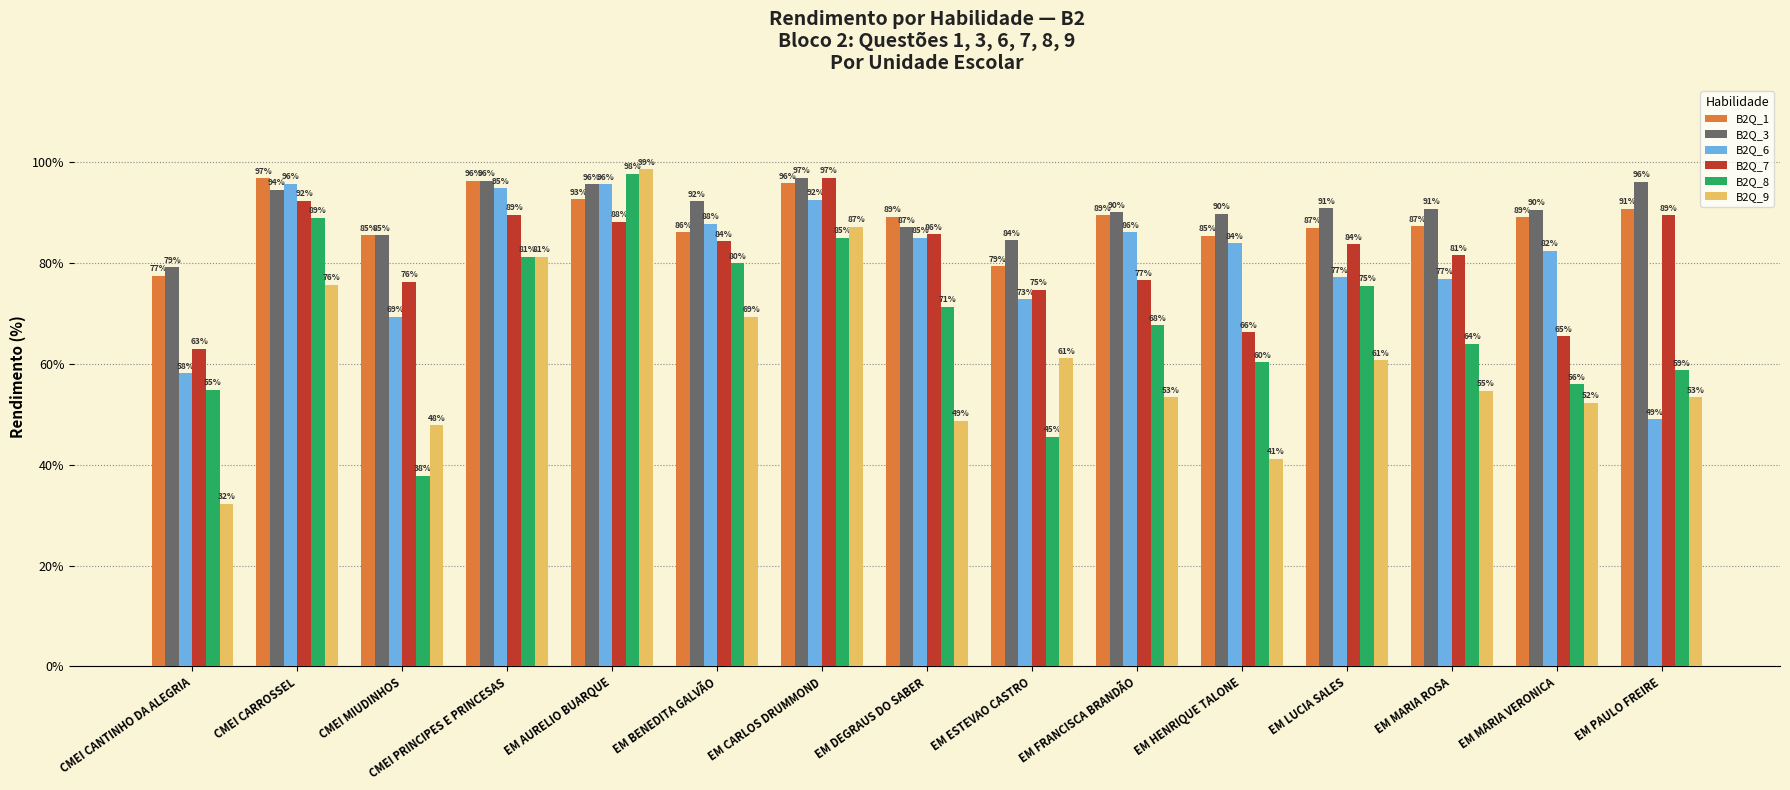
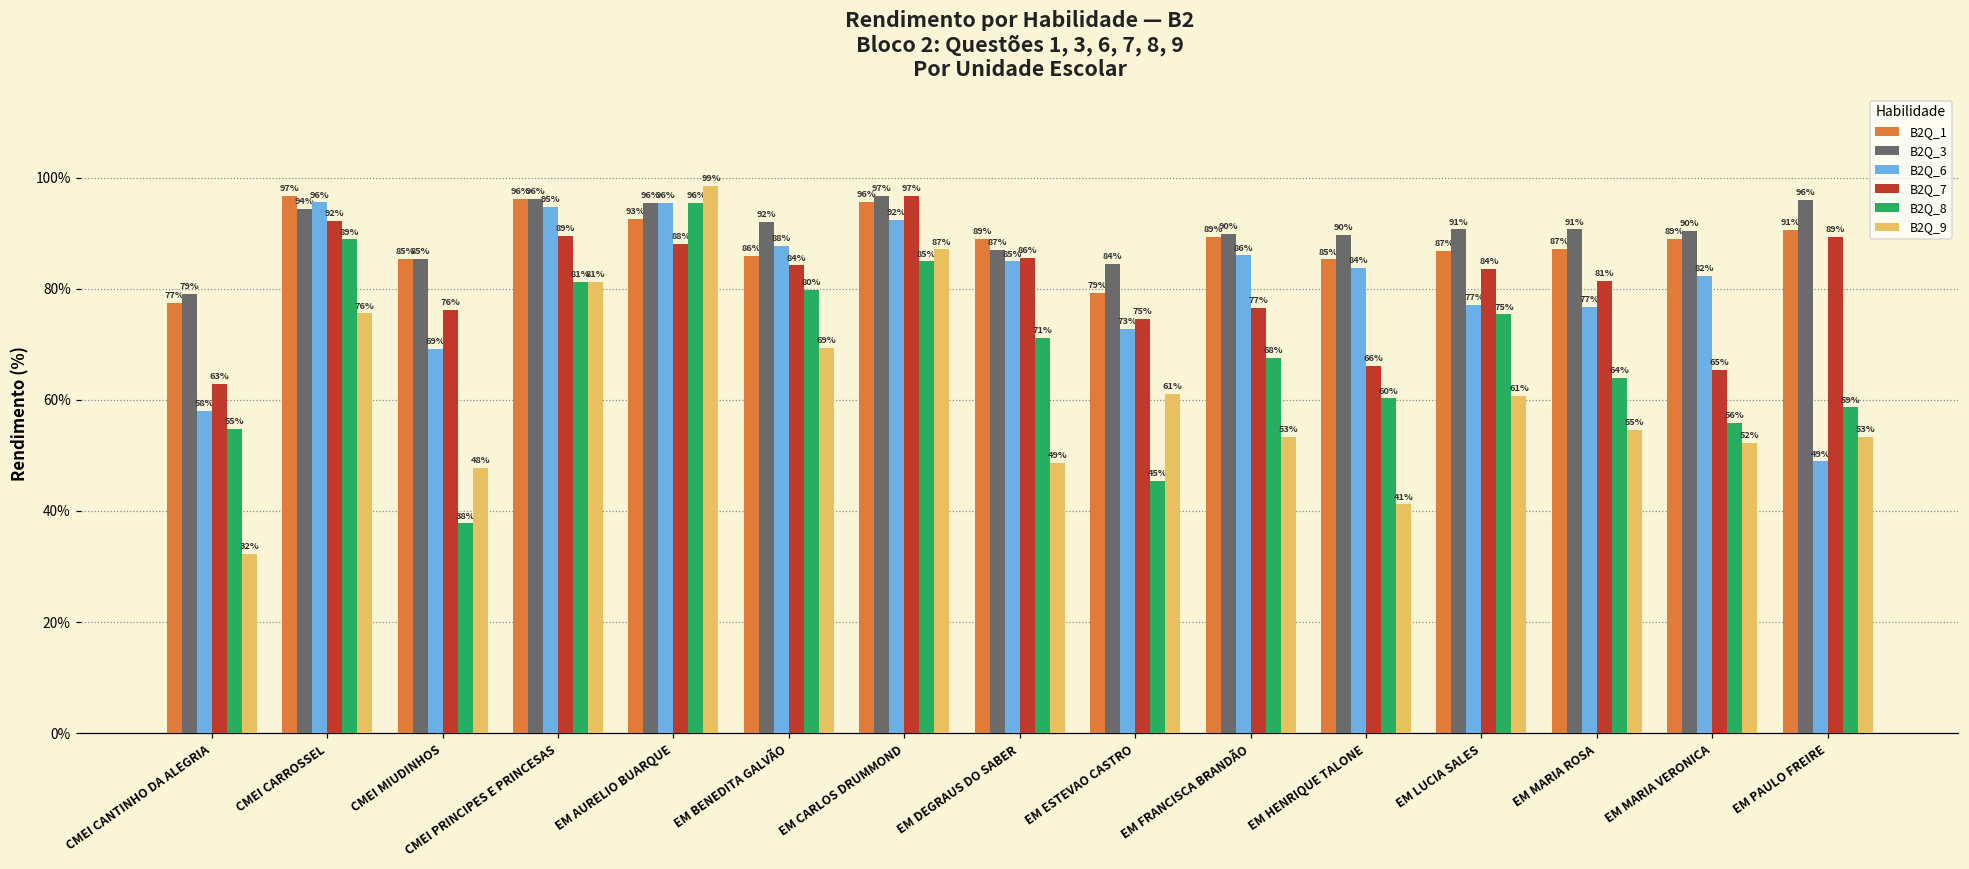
  {
    "B2Q_1": {
      "CMEI CANTINHO DA ALEGRIA": "77%",
      "CMEI CARROSSEL": "97%",
      "EM AURELIO BUARQUE": "93%",
      "EM BENEDITA GALVÃO": "86%",
      "EM CARLOS DRUMMOND": "96%",
      "EM DEGRAUS DO SABER": "89%",
      "EM ESTEVAO CASTRO": "79%",
      "EM HENRIQUE TALONE": "85%",
      "EM LUCIA SALES": "87%",
      "EM MARIA ROSA": "87%",
      "EM MARIA VERONICA": "89%",
      "EM PAULO FREIRE": "91%"
    },
    "B2Q_3": {
      "CMEI CANTINHO DA ALEGRIA": "79%",
      "CMEI CARROSSEL": "94%",
      "EM BENEDITA GALVÃO": "92%",
      "EM CARLOS DRUMMOND": "97%",
      "EM DEGRAUS DO SABER": "87%",
      "EM ESTEVAO CASTRO": "84%",
      "EM HENRIQUE TALONE": "90%",
      "EM LUCIA SALES": "91%",
      "EM MARIA ROSA": "91%",
      "EM MARIA VERONICA": "90%",
      "EM PAULO FREIRE": "96%"
    },
    "B2Q_6": {
      "CMEI CANTINHO DA ALEGRIA": "58%",
      "CMEI CARROSSEL": "96%",
      "CMEI MIUDINHOS": "69%",
      "CMEI PRINCIPES E PRINCESAS": "95%",
      "EM BENEDITA GALVÃO": "88%",
      "EM CARLOS DRUMMOND": "92%",
      "EM DEGRAUS DO SABER": "85%",
      "EM ESTEVAO CASTRO": "73%",
      "EM FRANCISCA BRANDÃO": "86%",
      "EM HENRIQUE TALONE": "84%",
      "EM LUCIA SALES": "77%",
      "EM MARIA ROSA": "77%",
      "EM MARIA VERONICA": "82%",
      "EM PAULO FREIRE": "49%"
    },
    "B2Q_7": {
      "CMEI CANTINHO DA ALEGRIA": "63%",
      "CMEI CARROSSEL": "92%",
      "CMEI MIUDINHOS": "76%",
      "CMEI PRINCIPES E PRINCESAS": "89%",
      "EM AURELIO BUARQUE": "88%",
      "EM BENEDITA GALVÃO": "84%",
      "EM CARLOS DRUMMOND": "97%",
      "EM DEGRAUS DO SABER": "86%",
      "EM ESTEVAO CASTRO": "75%",
      "EM FRANCISCA BRANDÃO": "77%",
      "EM HENRIQUE TALONE": "66%",
      "EM LUCIA SALES": "84%",
      "EM MARIA ROSA": "81%",
      "EM MARIA VERONICA": "65%",
      "EM PAULO FREIRE": "89%"
    },
    "B2Q_8": {
      "CMEI CANTINHO DA ALEGRIA": "55%",
      "CMEI CARROSSEL": "89%",
      "CMEI MIUDINHOS": "38%",
-     "EM AURELIO BUARQUE": "98%",
+     "EM AURELIO BUARQUE": "96%",
      "EM BENEDITA GALVÃO": "80%",
      "EM CARLOS DRUMMOND": "85%",
      "EM DEGRAUS DO SABER": "71%",
      "EM ESTEVAO CASTRO": "45%",
      "EM FRANCISCA BRANDÃO": "68%",
      "EM HENRIQUE TALONE": "60%",
      "EM LUCIA SALES": "75%",
      "EM MARIA ROSA": "64%",
      "EM MARIA VERONICA": "56%",
      "EM PAULO FREIRE": "59%"
    },
    "B2Q_9": {
      "CMEI CANTINHO DA ALEGRIA": "32%",
      "CMEI CARROSSEL": "76%",
      "CMEI MIUDINHOS": "48%",
      "EM AURELIO BUARQUE": "99%",
      "EM BENEDITA GALVÃO": "69%",
      "EM CARLOS DRUMMOND": "87%",
      "EM DEGRAUS DO SABER": "49%",
      "EM ESTEVAO CASTRO": "61%",
      "EM FRANCISCA BRANDÃO": "53%",
      "EM HENRIQUE TALONE": "41%",
      "EM LUCIA SALES": "61%",
      "EM MARIA ROSA": "55%",
      "EM MARIA VERONICA": "52%",
      "EM PAULO FREIRE": "53%"
    }
  }
